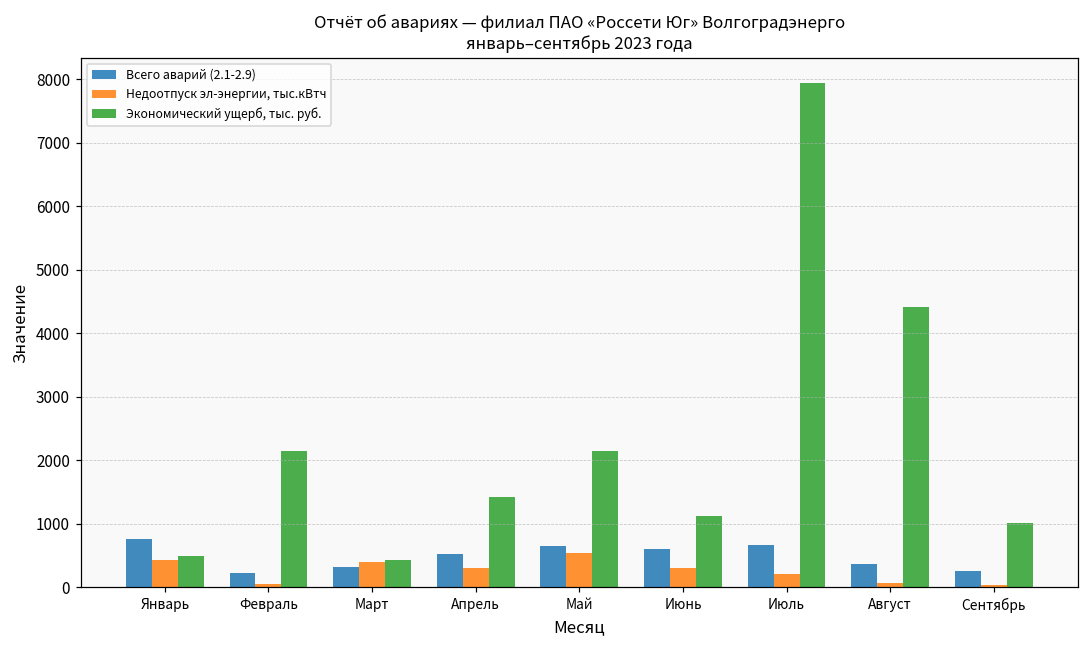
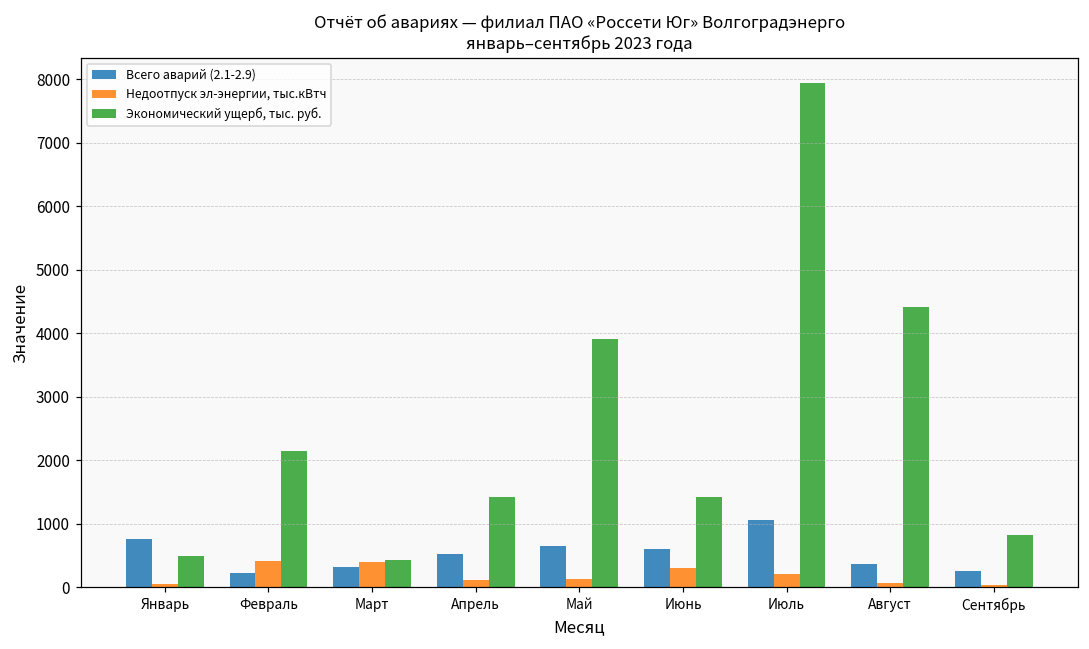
  {
    "Всего аварий (2.1-2.9)": {
      "Январь": 800,
      "Февраль": 200,
      "Март": 300,
      "Апрель": 500,
      "Май": 600,
      "Июнь": 600,
-     "Июль": 700,
+     "Июль": 1100,
      "Август": 400,
      "Сентябрь": 300
    },
    "Недоотпуск эл-энергии, тыс.кВтч": {
-     "Январь": 400,
-     "Февраль": 100,
+     "Январь": 100,
+     "Февраль": 400,
      "Март": 400,
-     "Апрель": 300,
-     "Май": 500,
+     "Апрель": 100,
+     "Май": 100,
      "Июнь": 300,
      "Июль": 200,
      "Август": 100
    },
    "Экономический ущерб, тыс. руб.": {
      "Январь": 500,
      "Февраль": 2100,
      "Март": 400,
      "Апрель": 1400,
-     "Май": 2200,
-     "Июнь": 1100,
+     "Май": 3900,
+     "Июнь": 1400,
      "Июль": 7900,
      "Август": 4400,
-     "Сентябрь": 1000
+     "Сентябрь": 800
    }
  }
